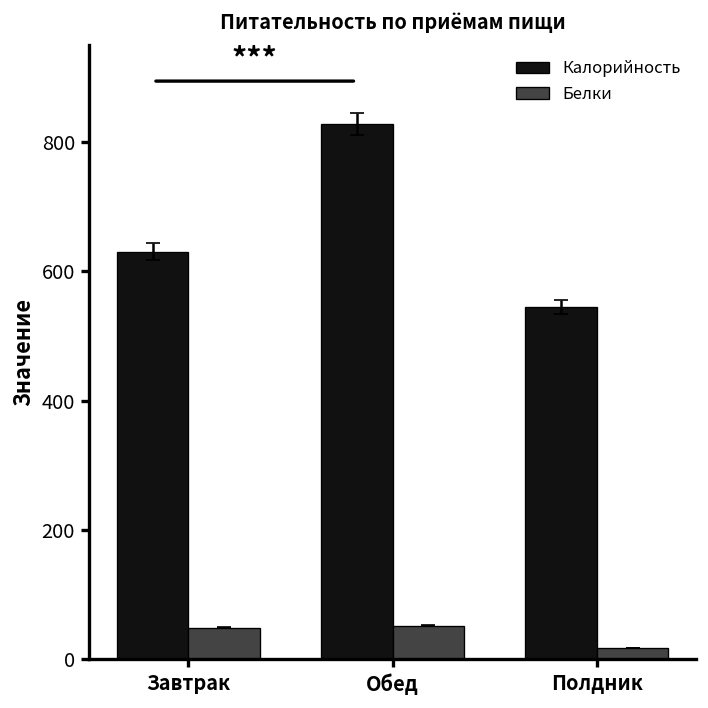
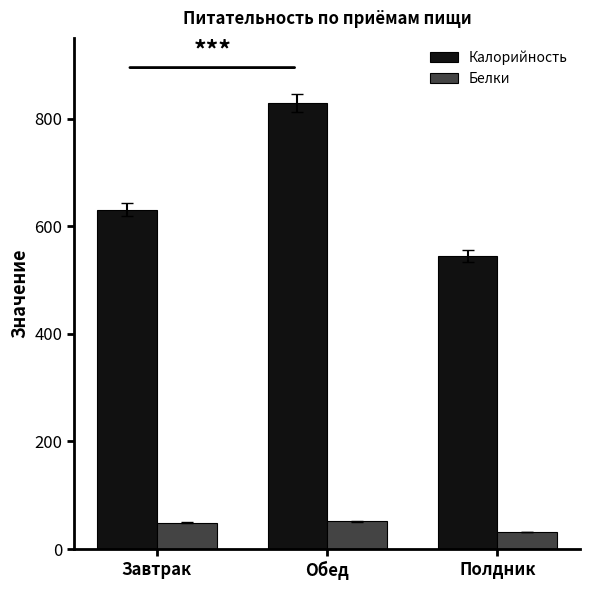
  {
    "Белки": {
      "Завтрак": 50,
      "Обед": 50,
-     "Полдник": 20
+     "Полдник": 30
    }
  }
